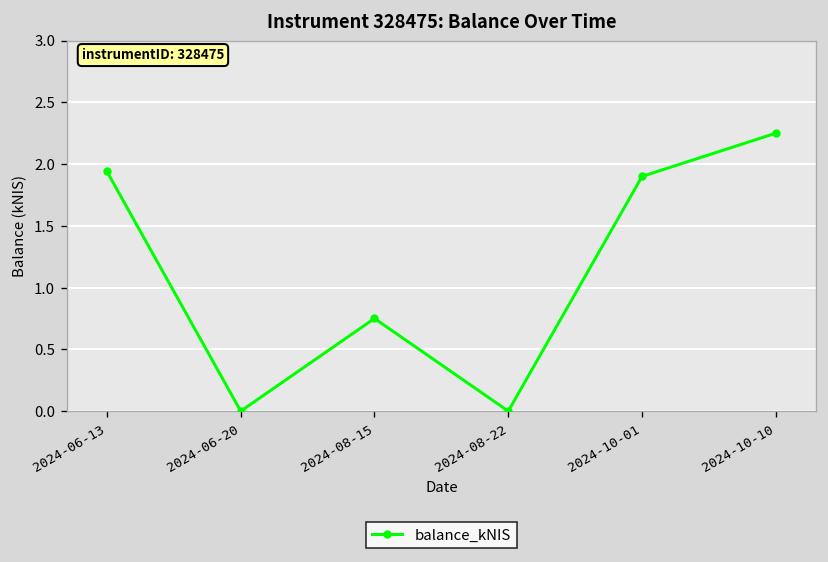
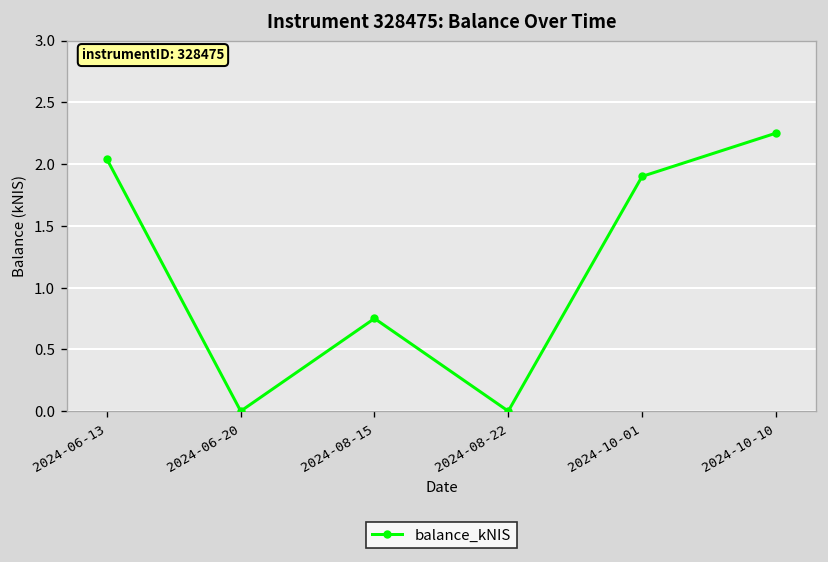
  {
-   "2024-06-13": 1.94,
+   "2024-06-13": 2.04,
    "2024-06-20": 0.00,
    "2024-08-15": 0.75,
    "2024-08-22": 0.00,
    "2024-10-01": 1.90,
    "2024-10-10": 2.25
  }
